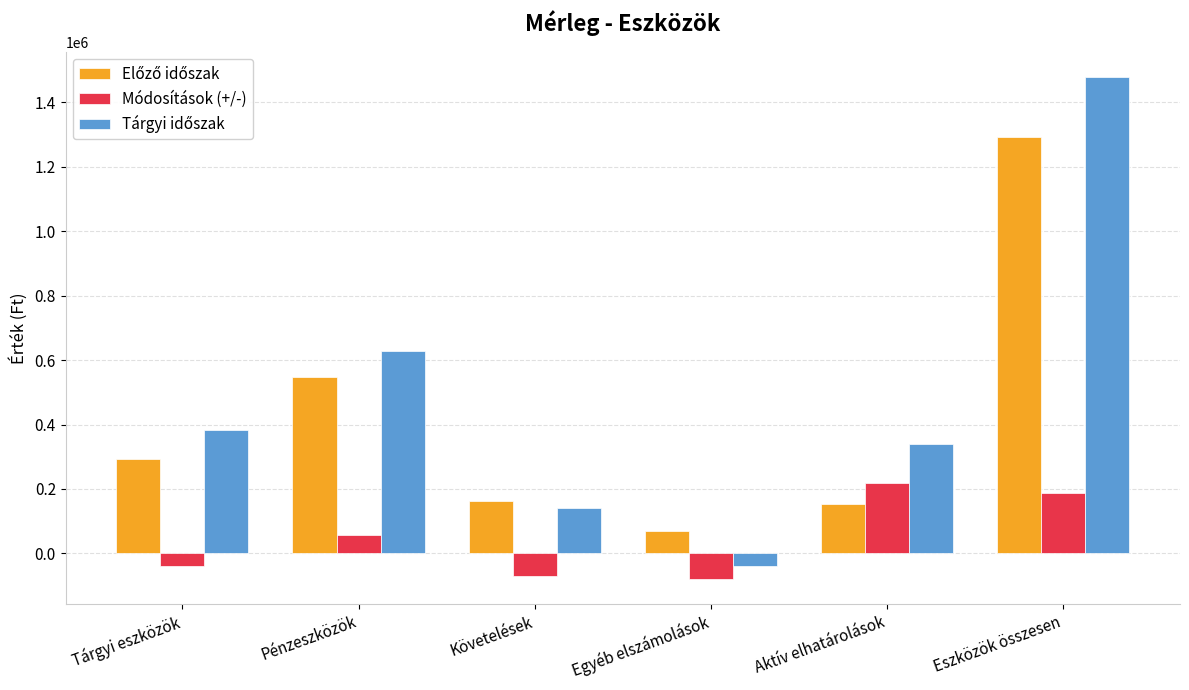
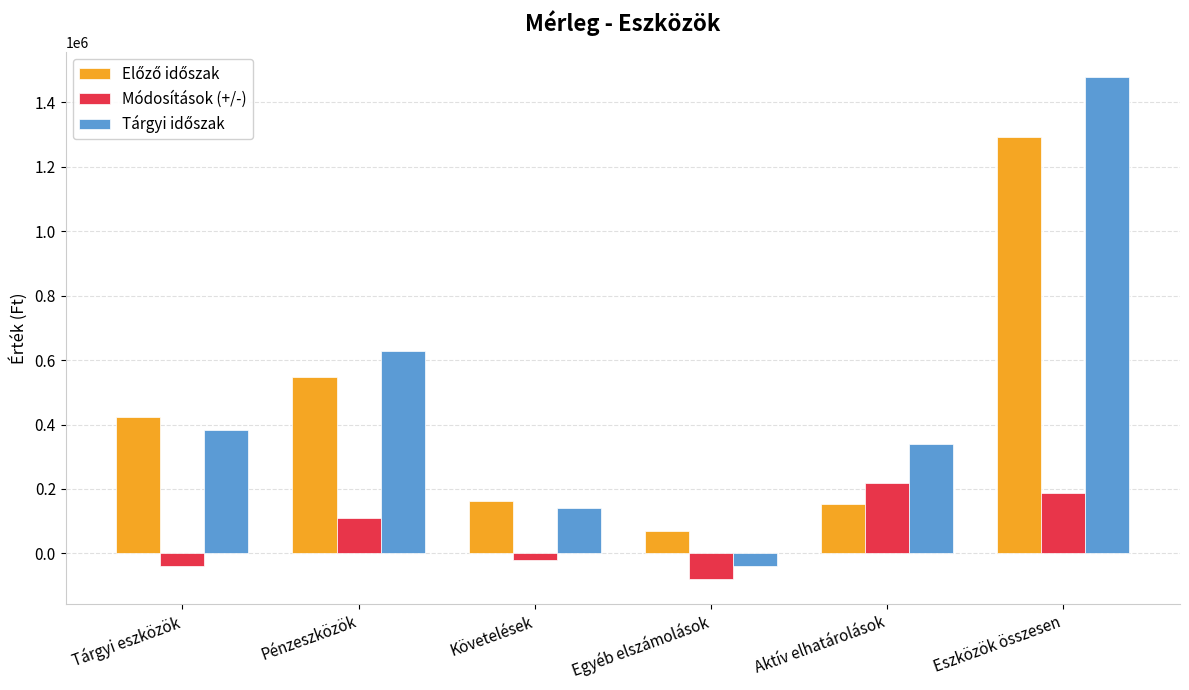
  {
    "Előző időszak": {
-     "Tárgyi eszközök": 290000,
+     "Tárgyi eszközök": 420000,
      "Pénzeszközök": 550000,
      "Követelések": 160000,
      "Egyéb elszámolások": 70000,
      "Aktív elhatárolások": 150000,
      "Eszközök összesen": 1290000
    },
    "Módosítások (+/-)": {
      "Tárgyi eszközök": -40000,
-     "Pénzeszközök": 60000,
-     "Követelések": -70000,
+     "Pénzeszközök": 110000,
+     "Követelések": -20000,
      "Egyéb elszámolások": -80000,
      "Aktív elhatárolások": 220000,
      "Eszközök összesen": 190000
    },
    "Tárgyi időszak": {
      "Tárgyi eszközök": 380000,
      "Pénzeszközök": 630000,
      "Követelések": 140000,
      "Egyéb elszámolások": -40000,
      "Aktív elhatárolások": 340000,
      "Eszközök összesen": 1480000
    }
  }
